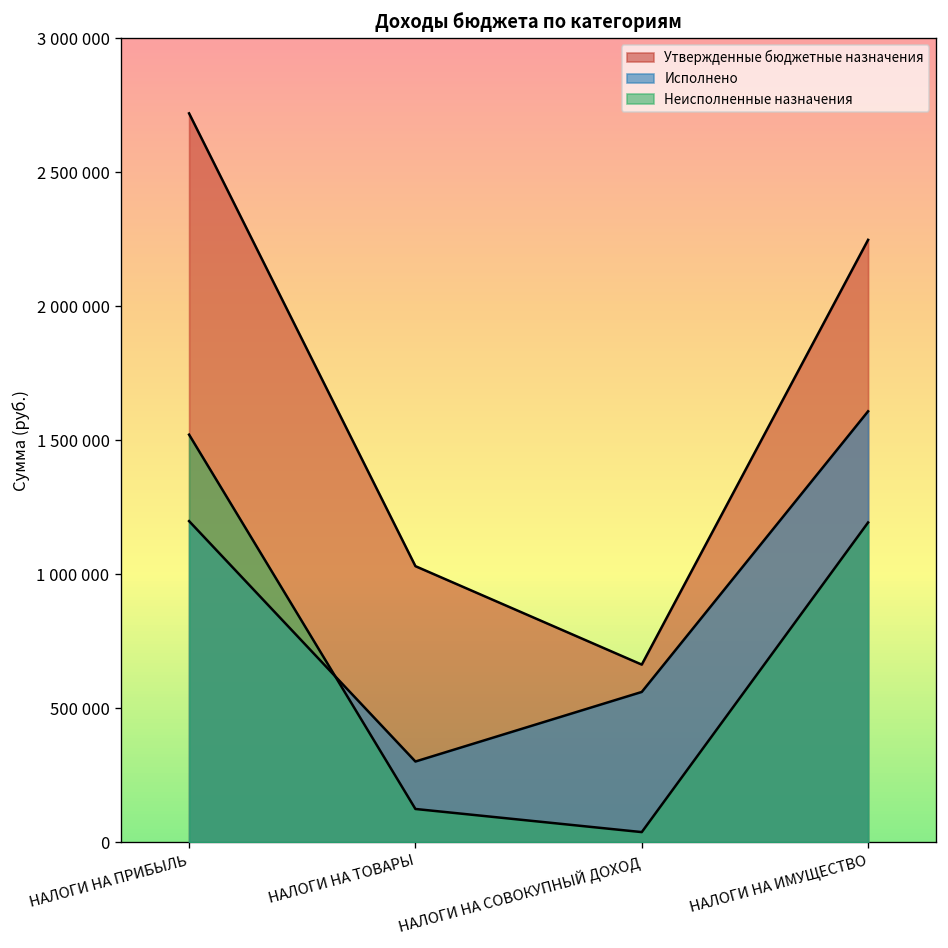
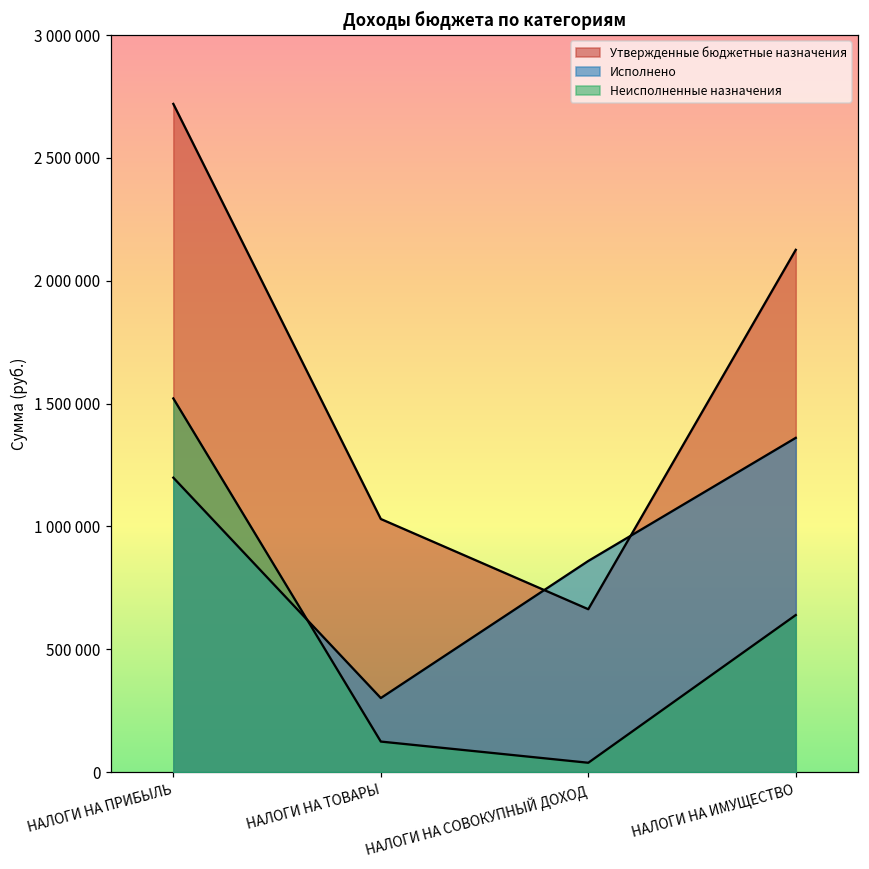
  {
    "Утвержденные бюджетные назначения": {
      "НАЛОГИ НА ПРИБЫЛЬ": 2720000,
      "НАЛОГИ НА ТОВАРЫ": 1030000,
      "НАЛОГИ НА СОВОКУПНЫЙ ДОХОД": 660000,
-     "НАЛОГИ НА ИМУЩЕСТВО": 2250000
+     "НАЛОГИ НА ИМУЩЕСТВО": 2130000
    },
    "Исполнено": {
      "НАЛОГИ НА ПРИБЫЛЬ": 1200000,
      "НАЛОГИ НА ТОВАРЫ": 300000,
-     "НАЛОГИ НА СОВОКУПНЫЙ ДОХОД": 560000,
-     "НАЛОГИ НА ИМУЩЕСТВО": 1610000
+     "НАЛОГИ НА СОВОКУПНЫЙ ДОХОД": 860000,
+     "НАЛОГИ НА ИМУЩЕСТВО": 1360000
    },
    "Неисполненные назначения": {
      "НАЛОГИ НА ПРИБЫЛЬ": 1520000,
      "НАЛОГИ НА ТОВАРЫ": 120000,
      "НАЛОГИ НА СОВОКУПНЫЙ ДОХОД": 40000,
-     "НАЛОГИ НА ИМУЩЕСТВО": 1190000
+     "НАЛОГИ НА ИМУЩЕСТВО": 640000
    }
  }
